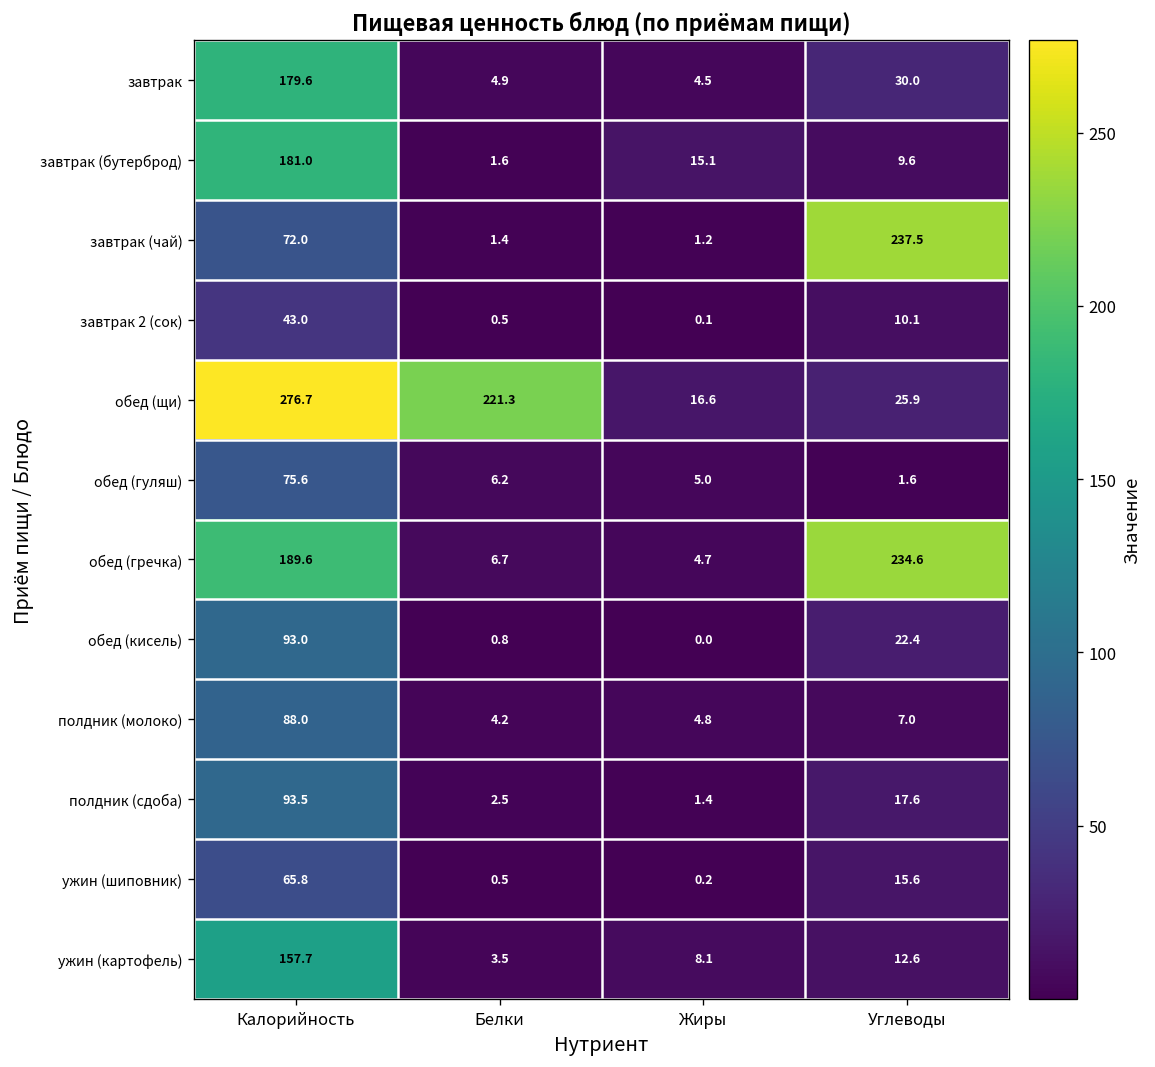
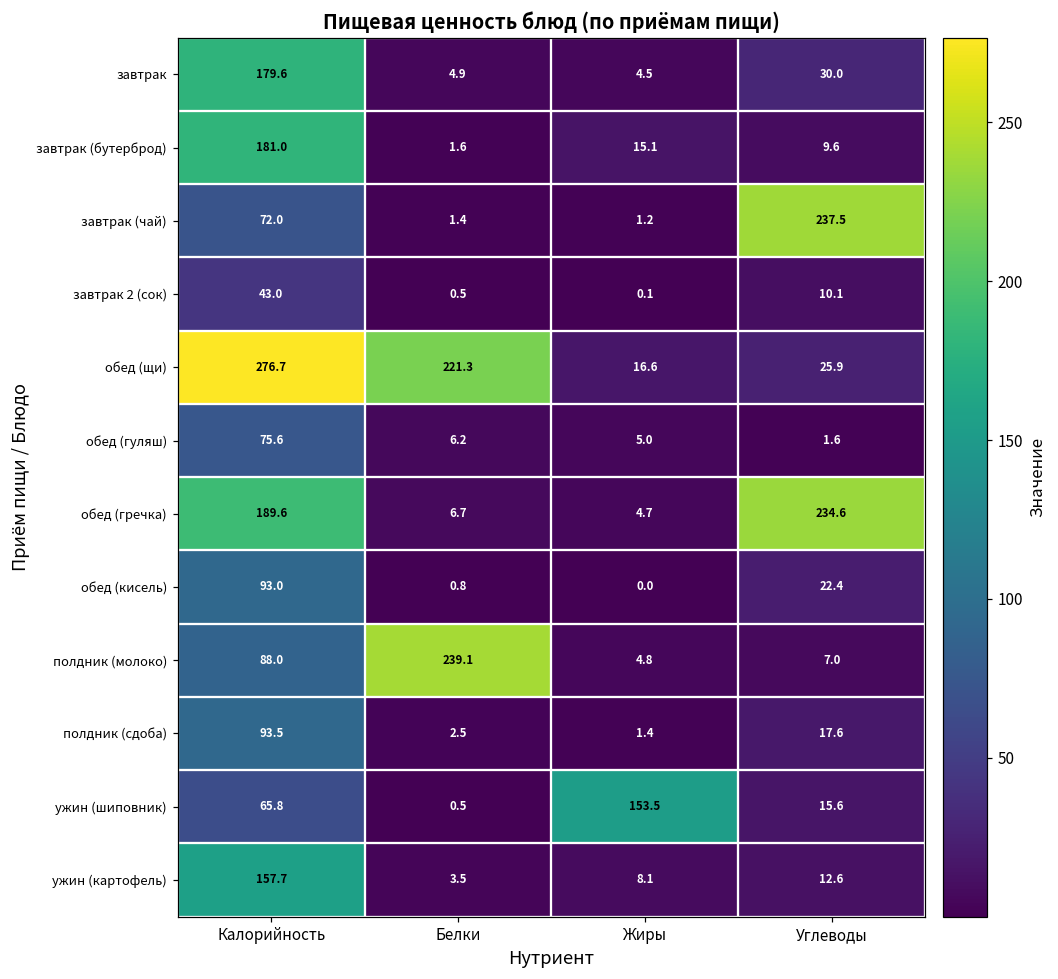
  {
    "завтрак": {
      "Калорийность": 179.6,
      "Белки": 4.9,
      "Жиры": 4.5,
      "Углеводы": 30.0
    },
    "завтрак (бутерброд)": {
      "Калорийность": 181.0,
      "Белки": 1.6,
      "Жиры": 15.1,
      "Углеводы": 9.6
    },
    "завтрак (чай)": {
      "Калорийность": 72.0,
      "Белки": 1.4,
      "Жиры": 1.2,
      "Углеводы": 237.5
    },
    "завтрак 2 (сок)": {
      "Калорийность": 43.0,
      "Белки": 0.5,
      "Жиры": 0.1,
      "Углеводы": 10.1
    },
    "обед (щи)": {
      "Калорийность": 276.7,
      "Белки": 221.3,
      "Жиры": 16.6,
      "Углеводы": 25.9
    },
    "обед (гуляш)": {
      "Калорийность": 75.6,
      "Белки": 6.2,
      "Жиры": 5.0,
      "Углеводы": 1.6
    },
    "обед (гречка)": {
      "Калорийность": 189.6,
      "Белки": 6.7,
      "Жиры": 4.7,
      "Углеводы": 234.6
    },
    "обед (кисель)": {
      "Калорийность": 93.0,
      "Белки": 0.8,
      "Жиры": 0.0,
      "Углеводы": 22.4
    },
    "полдник (молоко)": {
      "Калорийность": 88.0,
-     "Белки": 4.2,
+     "Белки": 239.1,
      "Жиры": 4.8,
      "Углеводы": 7.0
    },
    "полдник (сдоба)": {
      "Калорийность": 93.5,
      "Белки": 2.5,
      "Жиры": 1.4,
      "Углеводы": 17.6
    },
    "ужин (шиповник)": {
      "Калорийность": 65.8,
      "Белки": 0.5,
-     "Жиры": 0.2,
+     "Жиры": 153.5,
      "Углеводы": 15.6
    },
    "ужин (картофель)": {
      "Калорийность": 157.7,
      "Белки": 3.5,
      "Жиры": 8.1,
      "Углеводы": 12.6
    }
  }
